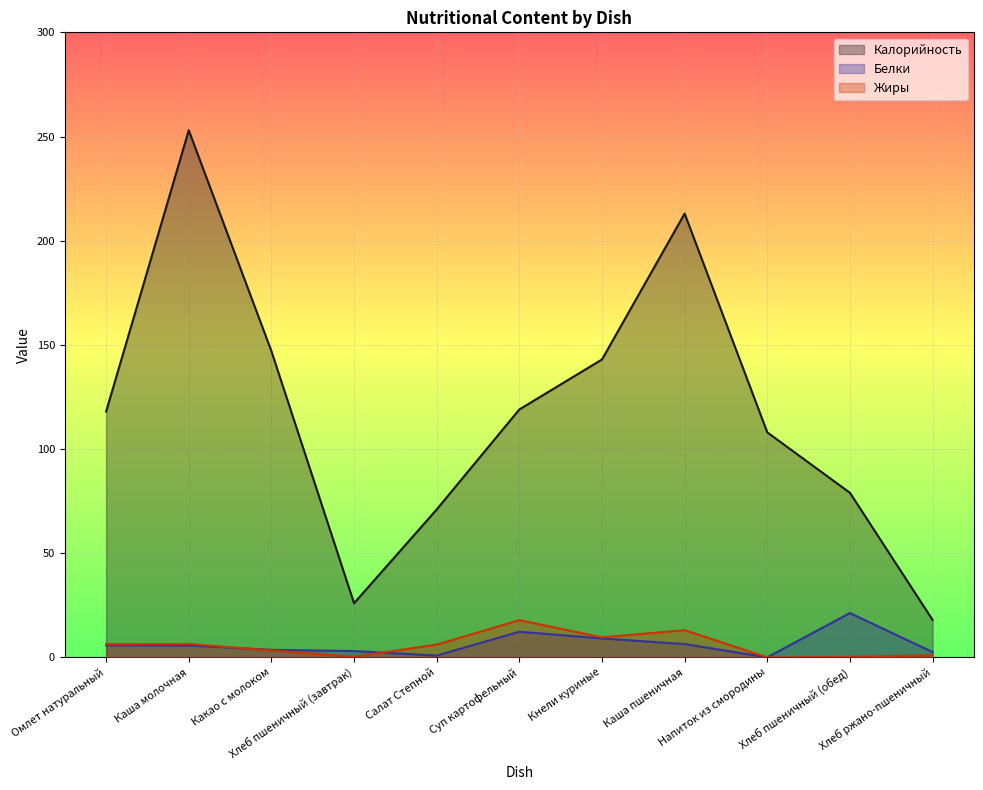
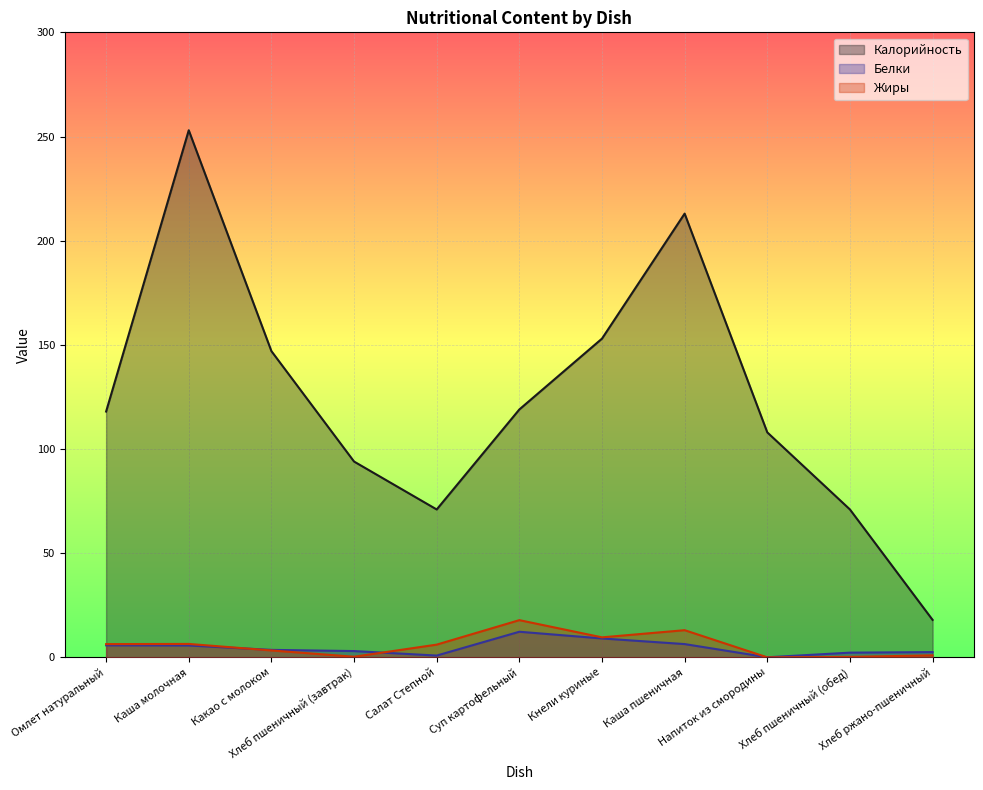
  {
    "Калорийность": {
      "Омлет натуральный": 118,
      "Каша молочная": 253,
      "Какао с молоком": 147,
-     "Хлеб пшеничный (завтрак)": 26,
+     "Хлеб пшеничный (завтрак)": 94,
      "Салат Степной": 71,
      "Суп картофельный": 119,
-     "Кнели куриные": 143,
+     "Кнели куриные": 153,
      "Каша пшеничная": 213,
      "Напиток из смородины": 108,
-     "Хлеб пшеничный (обед)": 79,
+     "Хлеб пшеничный (обед)": 71,
      "Хлеб ржано-пшеничный": 18
    },
    "Белки": {
      "Хлеб пшеничный (завтрак)": 3,
      "Салат Степной": 1,
      "Суп картофельный": 12,
      "Каша пшеничная": 6,
-     "Хлеб пшеничный (обед)": 21,
+     "Хлеб пшеничный (обед)": 2,
      "Хлеб ржано-пшеничный": 3
    },
    "Жиры": {
      "Хлеб пшеничный (завтрак)": 0,
      "Салат Степной": 6,
      "Суп картофельный": 18,
      "Каша пшеничная": 13,
      "Хлеб пшеничный (обед)": 0,
      "Хлеб ржано-пшеничный": 1
    }
  }
